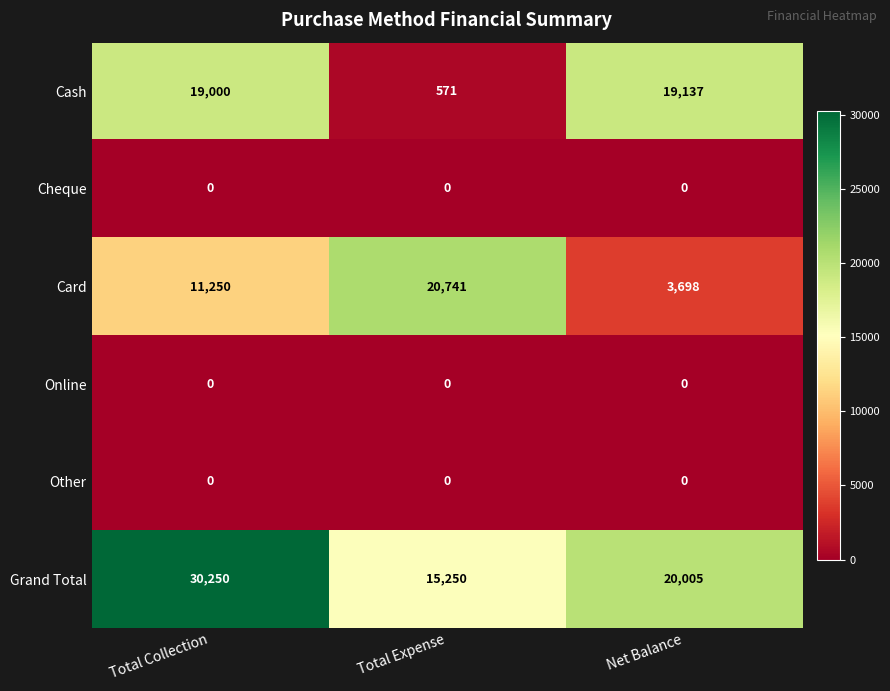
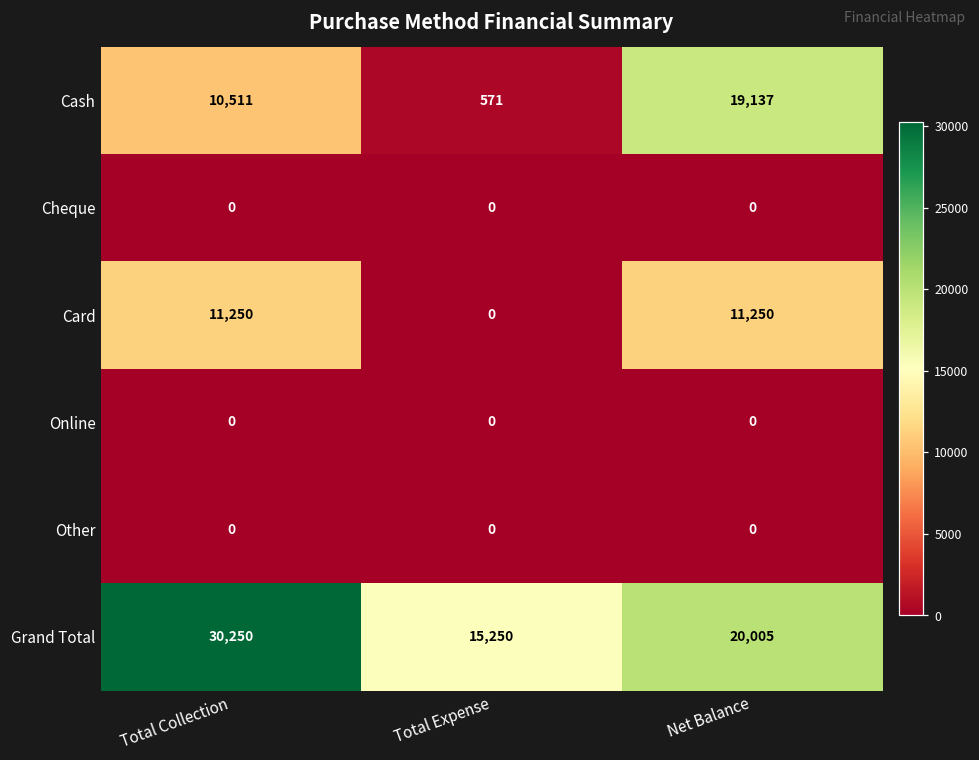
  {
    "Cash": {
-     "Total Collection": "19,000",
+     "Total Collection": "10,511",
      "Total Expense": "571",
      "Net Balance": "19,137"
    },
    "Cheque": {
      "Total Collection": "0",
      "Total Expense": "0",
      "Net Balance": "0"
    },
    "Card": {
      "Total Collection": "11,250",
-     "Total Expense": "20,741",
-     "Net Balance": "3,698"
+     "Total Expense": "0",
+     "Net Balance": "11,250"
    },
    "Online": {
      "Total Collection": "0",
      "Total Expense": "0",
      "Net Balance": "0"
    },
    "Other": {
      "Total Collection": "0",
      "Total Expense": "0",
      "Net Balance": "0"
    },
    "Grand Total": {
      "Total Collection": "30,250",
      "Total Expense": "15,250",
      "Net Balance": "20,005"
    }
  }
